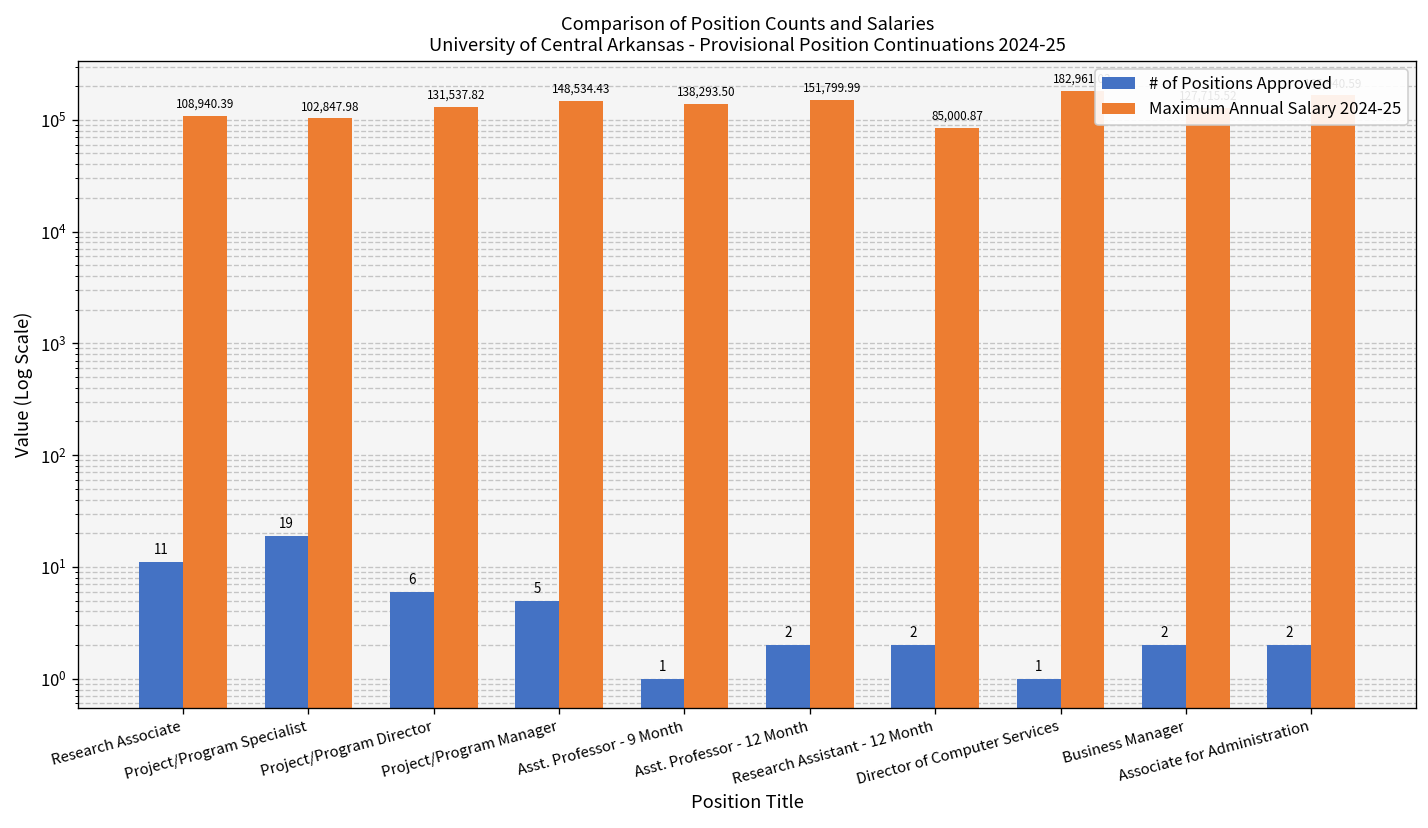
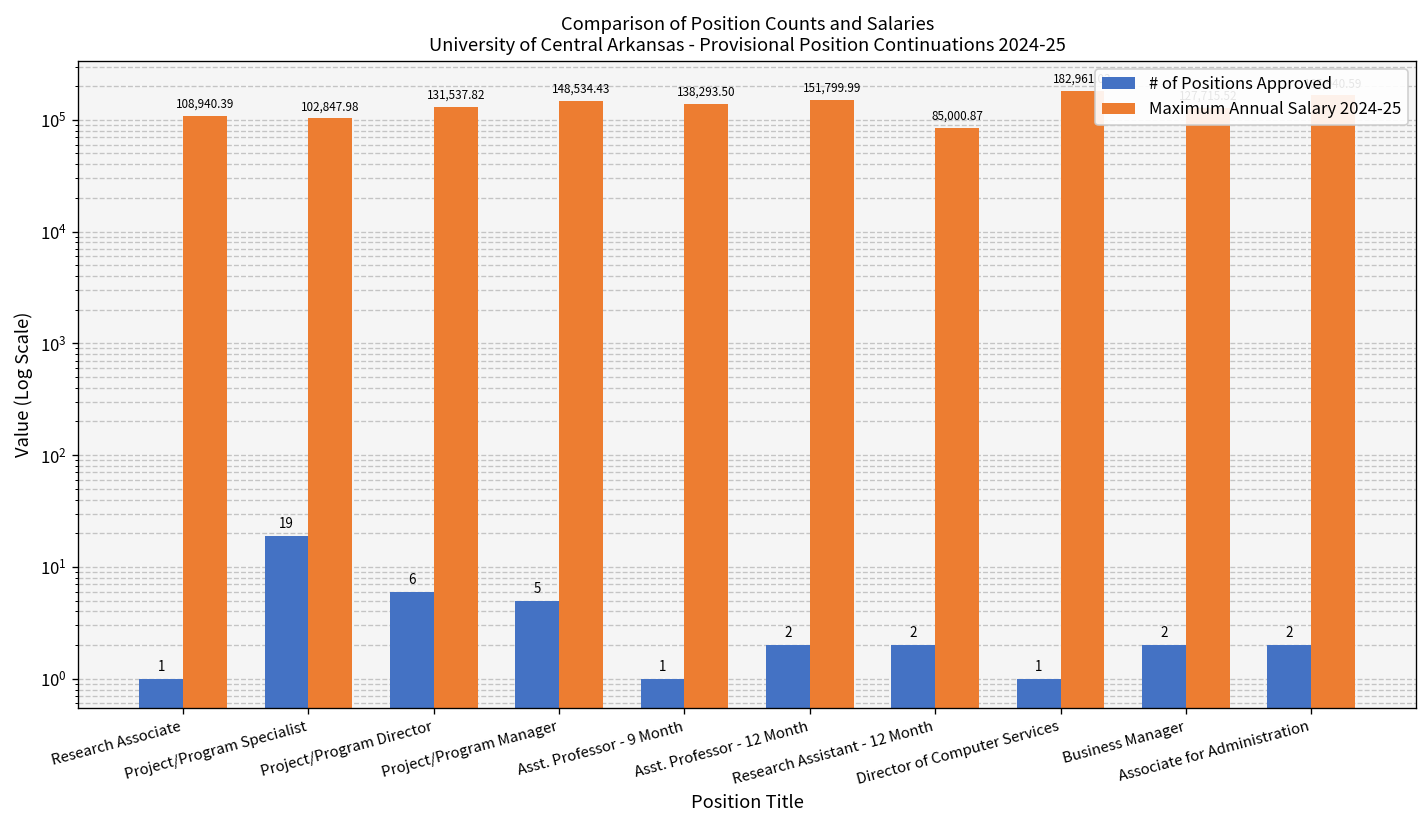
  {
    "# of Positions Approved": {
-     "Research Associate": "11",
+     "Research Associate": "1",
      "Project/Program Specialist": "19",
      "Project/Program Director": "6",
      "Project/Program Manager": "5",
      "Asst. Professor - 9 Month": "1",
      "Asst. Professor - 12 Month": "2",
      "Research Assistant - 12 Month": "2",
      "Director of Computer Services": "1",
      "Business Manager": "2",
      "Associate for Administration": "2"
    },
    "Maximum Annual Salary 2024-25": {
      "Research Associate": "108,940.39",
      "Project/Program Specialist": "102,847.98",
      "Project/Program Director": "131,537.82",
      "Project/Program Manager": "148,534.43",
      "Asst. Professor - 9 Month": "138,293.50",
      "Asst. Professor - 12 Month": "151,799.99",
      "Research Assistant - 12 Month": "85,000.87"
    }
  }
